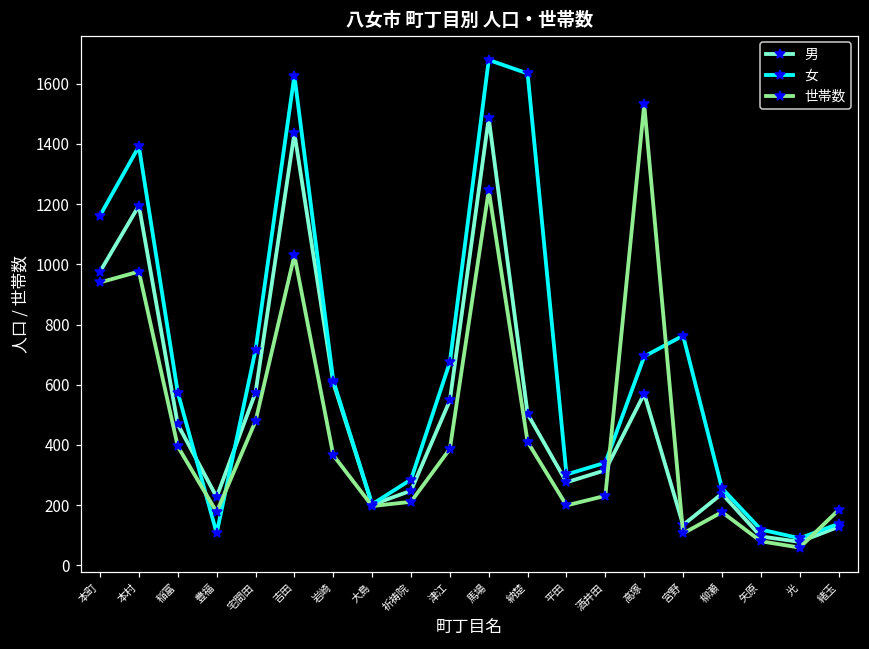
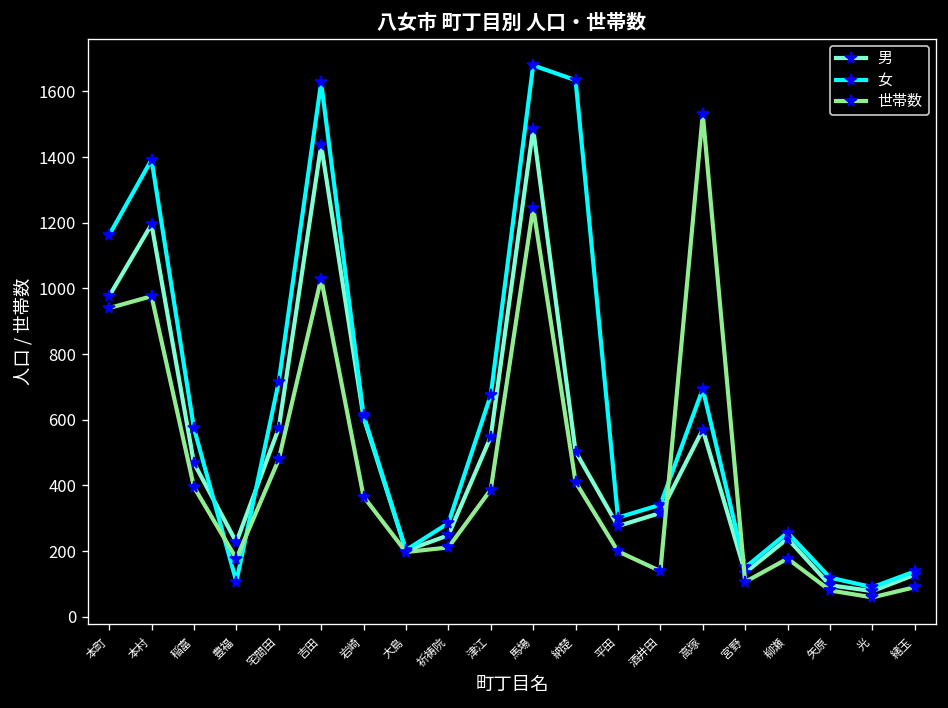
  {
    "男": {
      "本町": 980,
      "本村": 1200,
      "稲富": 470,
      "豊福": 230,
      "宅間田": 570,
      "吉田": 1440,
      "祈祷院": 250,
      "津江": 550,
      "馬場": 1490,
      "納楚": 500,
      "平田": 280,
      "酒井田": 320,
      "高塚": 570,
      "宮野": 130,
      "柳瀬": 240,
      "矢原": 100,
      "光": 80,
      "緒玉": 130
    },
    "女": {
      "本町": 1160,
      "本村": 1390,
      "稲富": 570,
      "豊福": 110,
      "宅間田": 720,
      "吉田": 1630,
      "祈祷院": 290,
      "津江": 680,
      "馬場": 1680,
      "納楚": 1630,
      "平田": 300,
      "酒井田": 340,
      "高塚": 690,
-     "宮野": 760,
+     "宮野": 150,
      "柳瀬": 260,
      "矢原": 120,
      "光": 90,
      "緒玉": 140
    },
    "世帯数": {
      "本町": 940,
      "本村": 980,
      "稲富": 400,
      "豊福": 180,
      "宅間田": 480,
      "吉田": 1030,
      "岩崎": 370,
      "祈祷院": 210,
      "津江": 390,
      "馬場": 1250,
      "納楚": 410,
      "平田": 200,
-     "酒井田": 230,
+     "酒井田": 140,
      "高塚": 1530,
      "宮野": 110,
      "柳瀬": 180,
      "矢原": 80,
      "光": 60,
-     "緒玉": 180
+     "緒玉": 90
    }
  }
